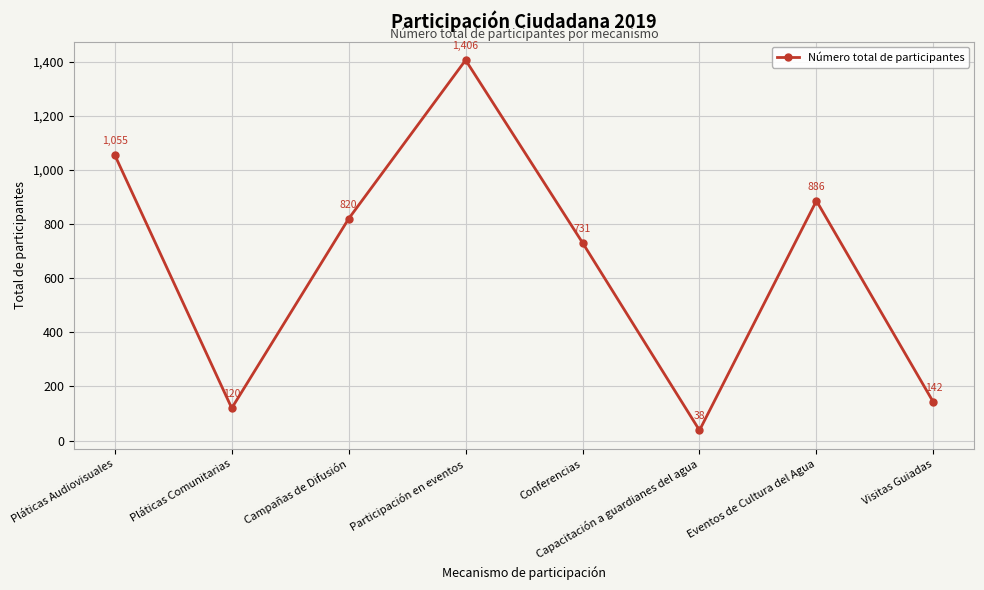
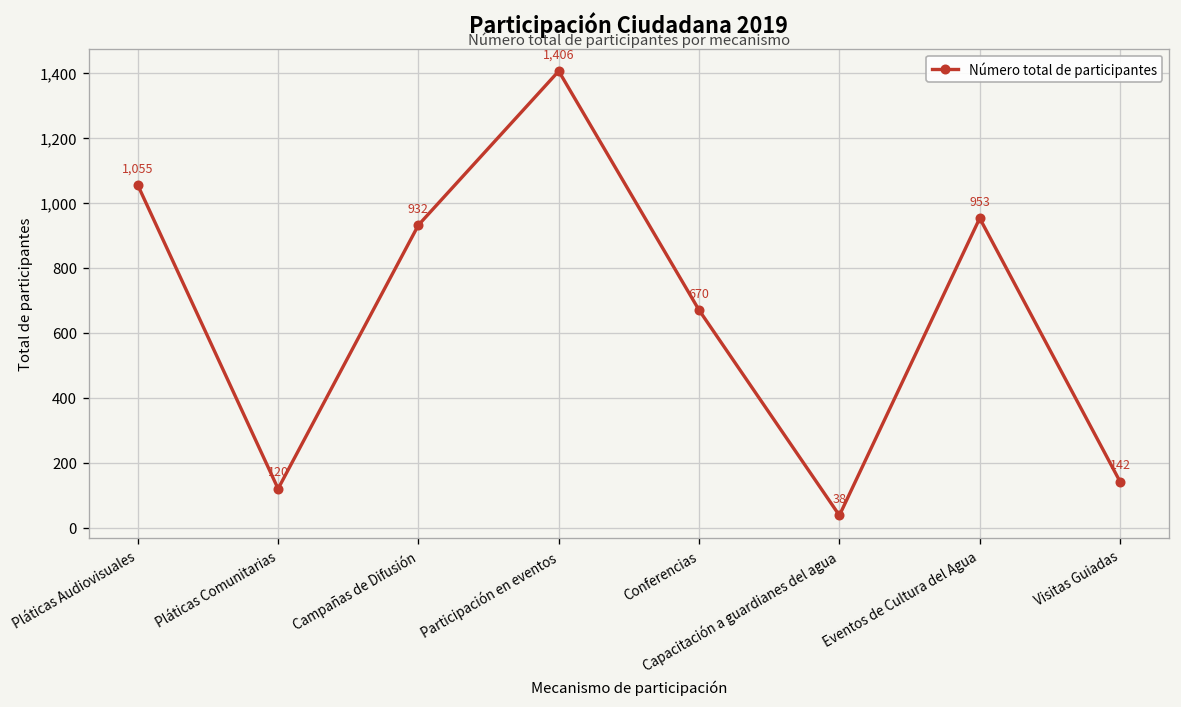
  {
    "Pláticas Audiovisuales": "1,055",
    "Pláticas Comunitarias": "120",
-   "Campañas de Difusión": "820",
+   "Campañas de Difusión": "932",
    "Participación en eventos": "1,406",
-   "Conferencias": "731",
+   "Conferencias": "670",
    "Capacitación a guardianes del agua": "38",
-   "Eventos de Cultura del Agua": "886",
+   "Eventos de Cultura del Agua": "953",
    "Visitas Guiadas": "142"
  }
